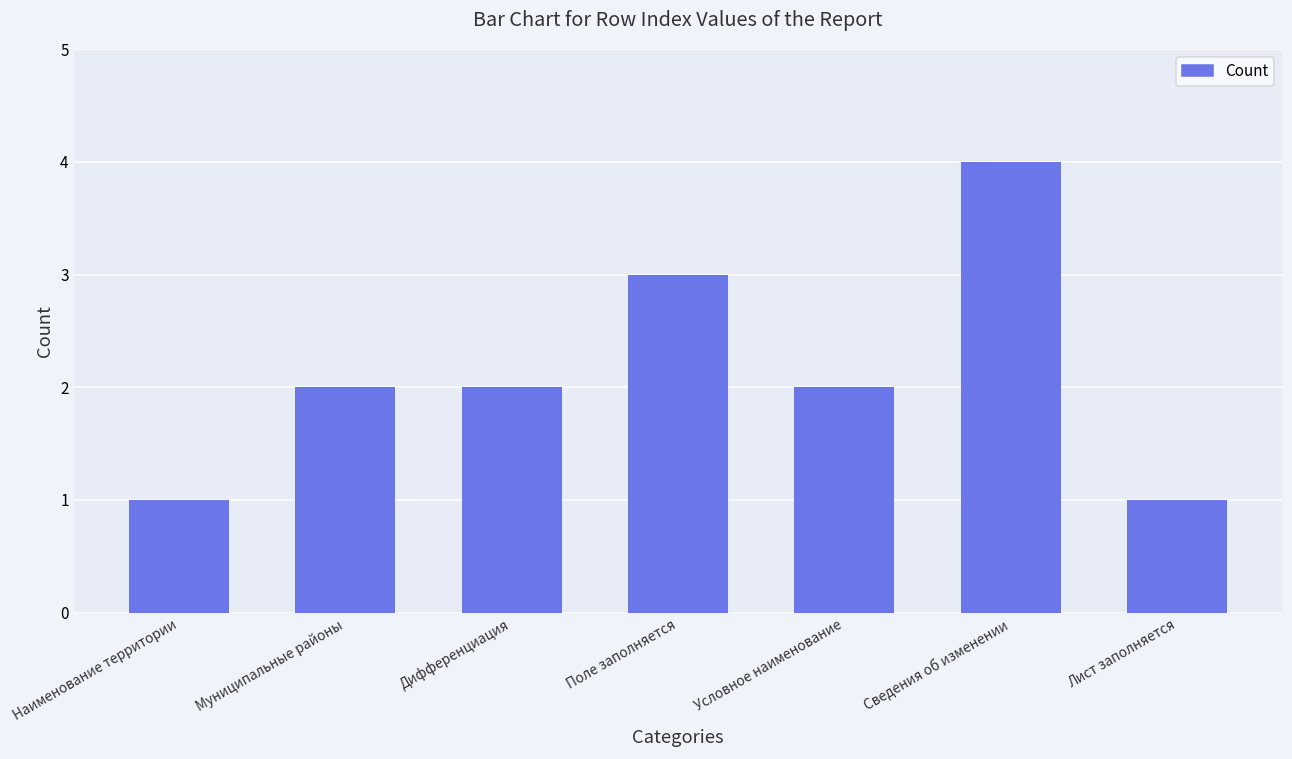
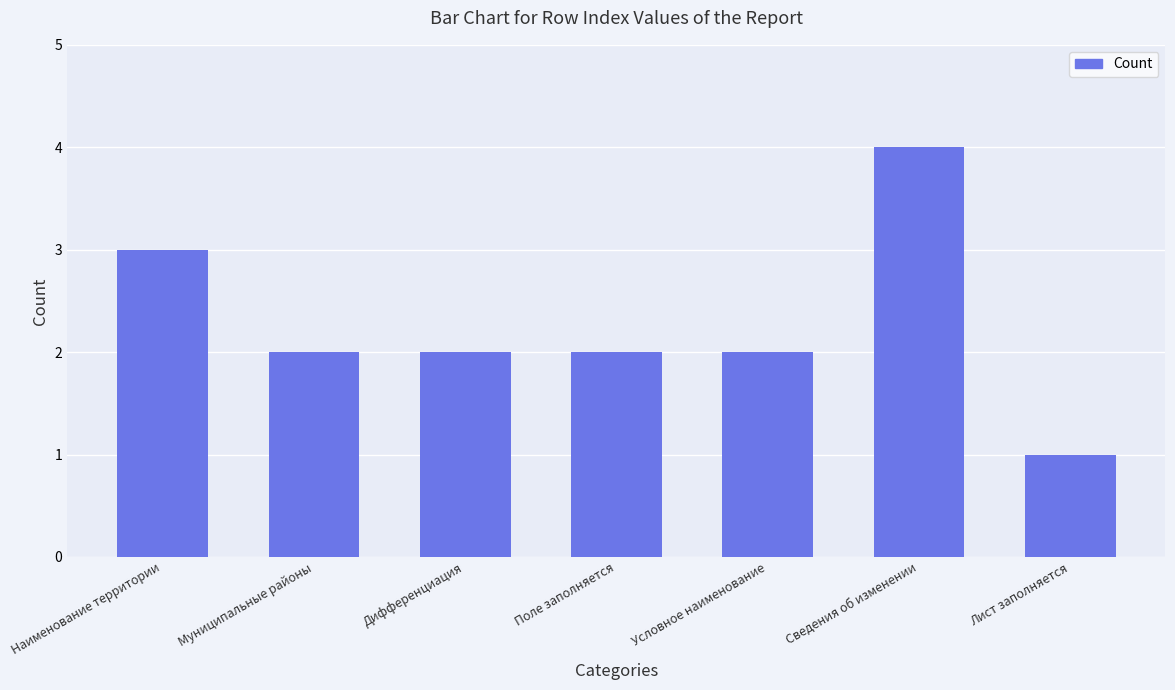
  {
-   "Наименование территории": 1,
+   "Наименование территории": 3,
    "Муниципальные районы": 2,
    "Дифференциация": 2,
-   "Поле заполняется": 3,
+   "Поле заполняется": 2,
    "Условное наименование": 2,
    "Сведения об изменении": 4,
    "Лист заполняется": 1
  }
